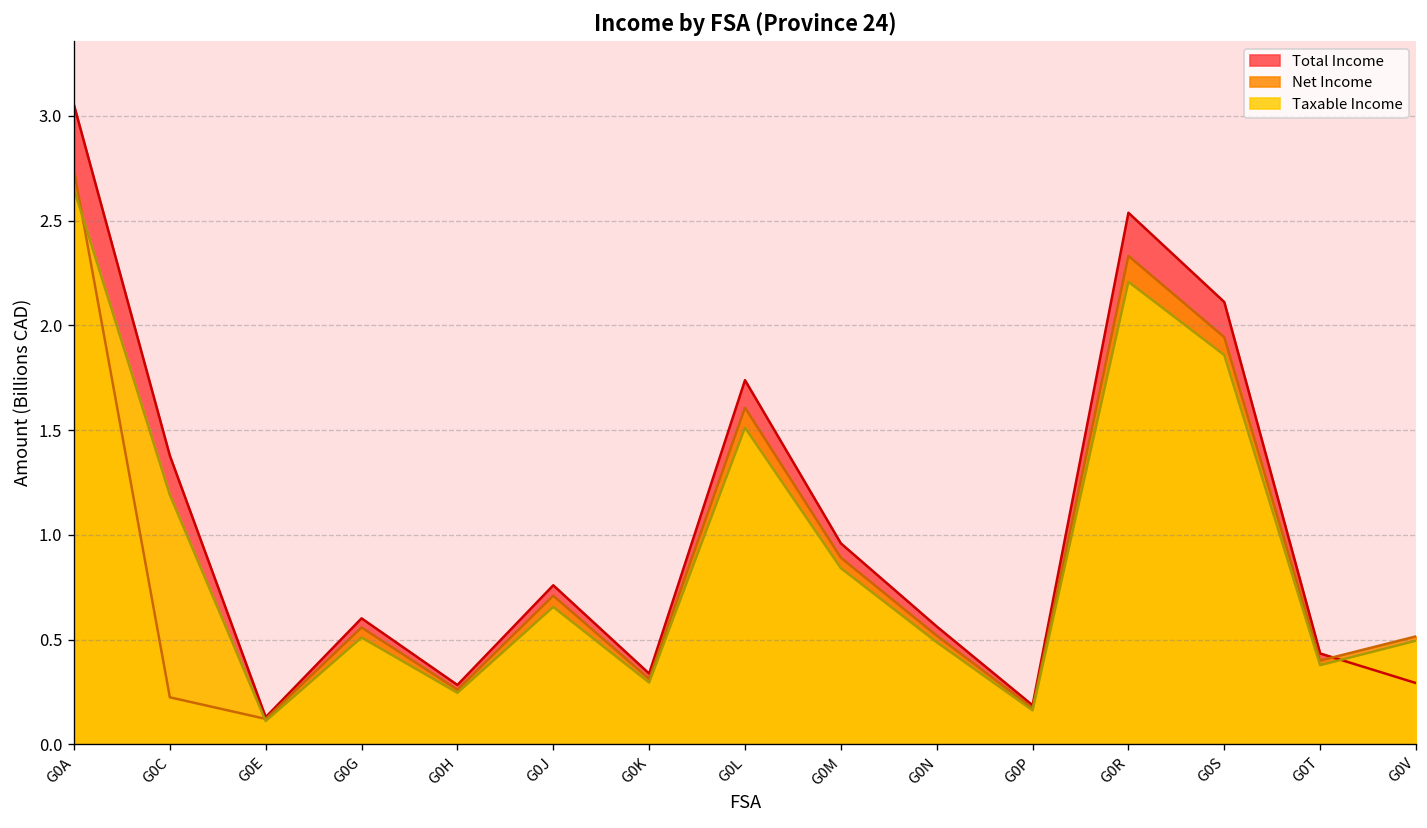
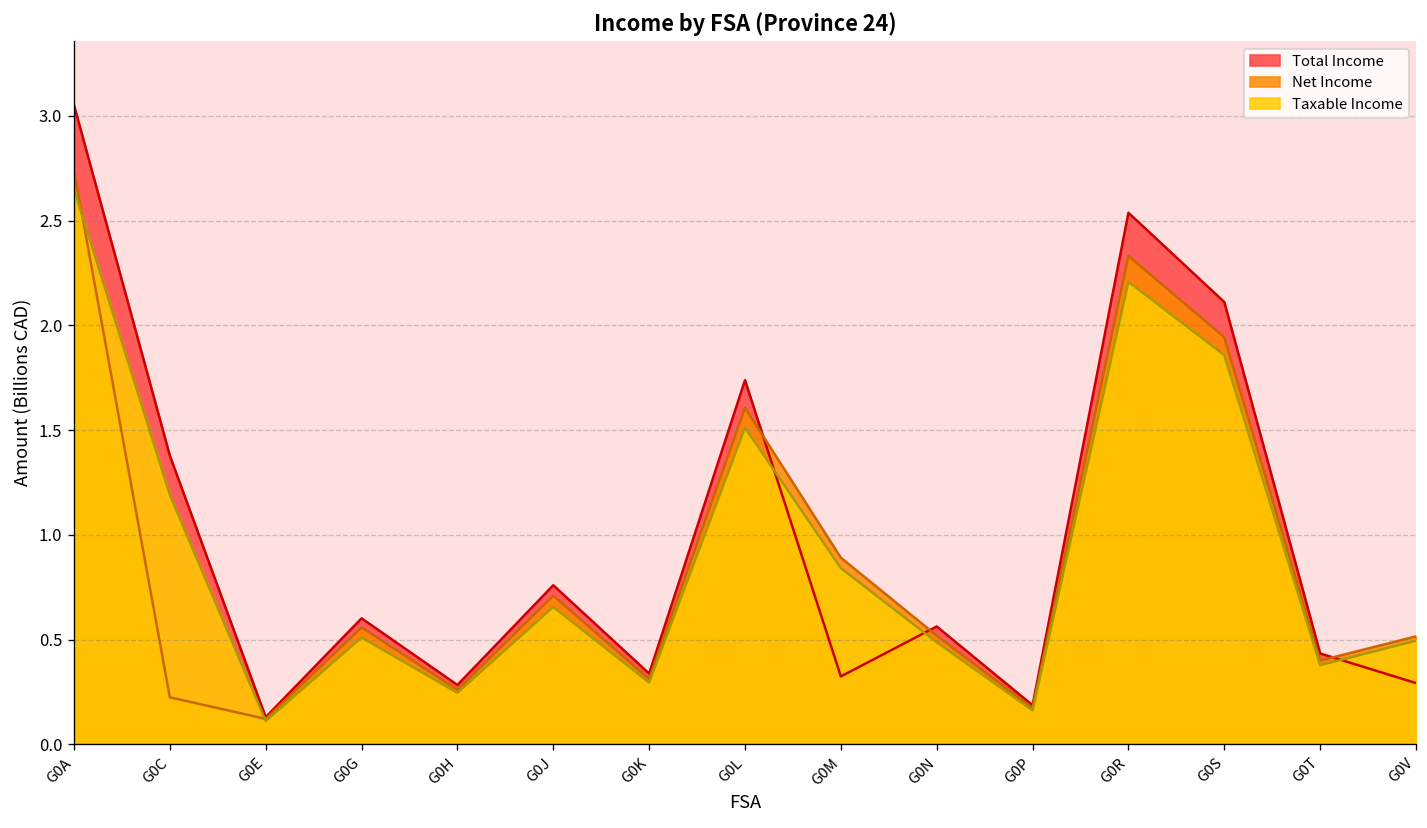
  {
    "Total Income": {
      "G0A": 3.05,
      "G0C": 1.38,
      "G0G": 0.60,
      "G0H": 0.28,
      "G0J": 0.76,
      "G0K": 0.34,
      "G0L": 1.74,
-     "G0M": 0.96,
+     "G0M": 0.32,
      "G0N": 0.56,
      "G0R": 2.54,
      "G0S": 2.11,
      "G0T": 0.43,
      "G0V": 0.29
    },
    "Net Income": {
      "G0A": 2.74,
      "G0C": 0.22,
      "G0G": 0.56,
      "G0H": 0.26,
      "G0J": 0.71,
      "G0K": 0.31,
      "G0L": 1.61,
      "G0M": 0.89,
      "G0N": 0.52,
      "G0R": 2.33,
      "G0S": 1.94,
      "G0T": 0.40,
      "G0V": 0.52
    },
    "Taxable Income": {
      "G0A": 2.65,
      "G0C": 1.19,
      "G0G": 0.51,
      "G0H": 0.25,
      "G0J": 0.66,
      "G0K": 0.30,
      "G0L": 1.51,
      "G0M": 0.84,
      "G0N": 0.49,
      "G0R": 2.21,
      "G0S": 1.86,
      "G0T": 0.38,
      "G0V": 0.49
    }
  }
